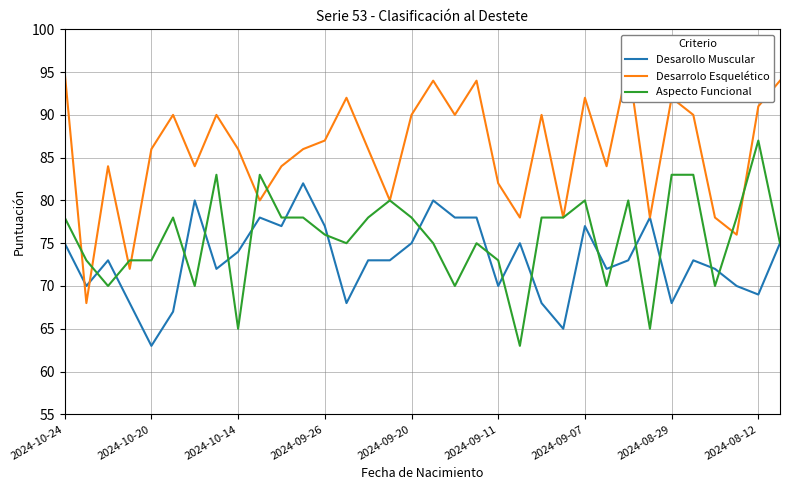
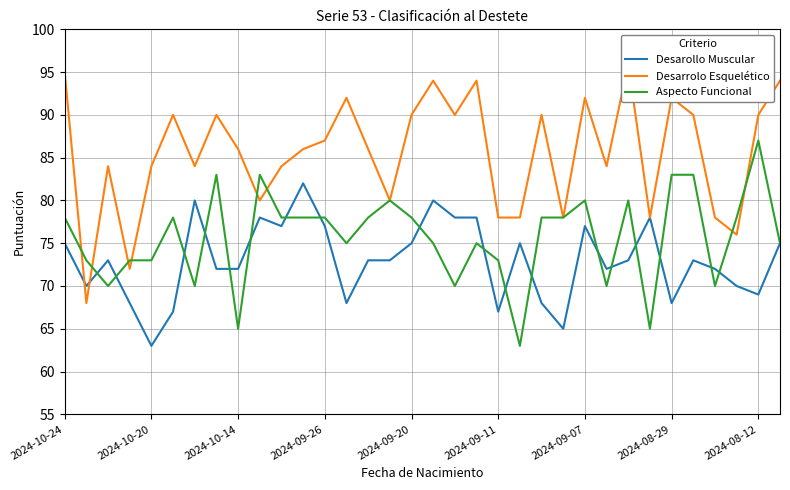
  {
    "Desarollo Muscular": {
      "2024-10-24": 75,
      "2024-10-20": 63,
-     "2024-10-14": 74,
+     "2024-10-14": 72,
      "2024-09-26": 77,
      "2024-09-20": 75,
-     "2024-09-11": 70,
+     "2024-09-11": 67,
      "2024-08-29": 68,
      "2024-08-12": 69
    },
    "Desarrolo Esquelético": {
      "2024-10-24": 95,
-     "2024-10-20": 86,
+     "2024-10-20": 84,
      "2024-10-14": 86,
      "2024-09-26": 87,
      "2024-09-20": 90,
-     "2024-09-11": 82,
-     "2024-08-12": 91
+     "2024-09-11": 78,
+     "2024-08-12": 90
    },
    "Aspecto Funcional": {
      "2024-10-24": 78,
      "2024-10-20": 73,
      "2024-10-14": 65,
-     "2024-09-26": 76,
+     "2024-09-26": 78,
      "2024-09-20": 78,
      "2024-09-11": 73,
      "2024-08-29": 83,
      "2024-08-12": 87
    }
  }
